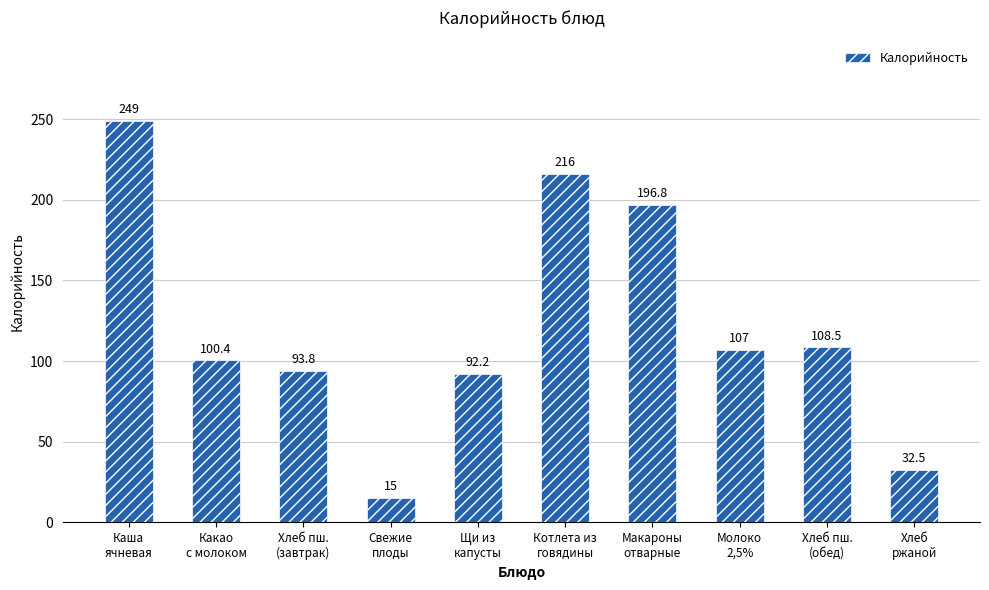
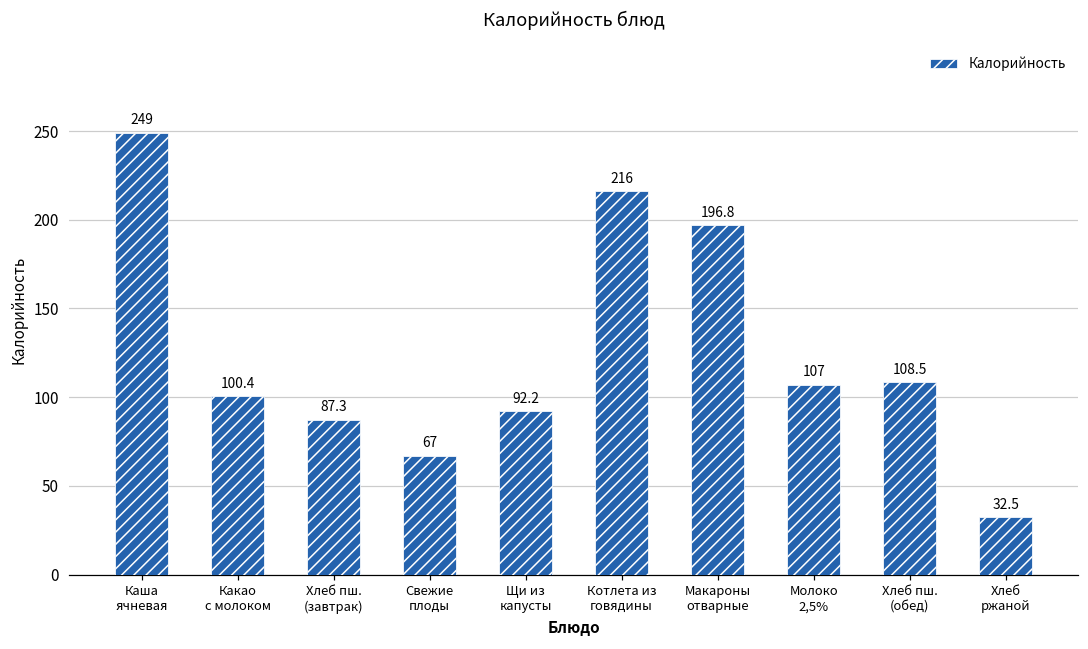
  {
    "Каша ячневая": 249,
    "Какао с молоком": 100.4,
-   "Хлеб пш. (завтрак)": 93.8,
-   "Свежие плоды": 15,
+   "Хлеб пш. (завтрак)": 87.3,
+   "Свежие плоды": 67,
    "Щи из капусты": 92.2,
    "Котлета из говядины": 216,
    "Макароны отварные": 196.8,
    "Молоко 2,5%": 107,
    "Хлеб пш. (обед)": 108.5,
    "Хлеб ржаной": 32.5
  }
